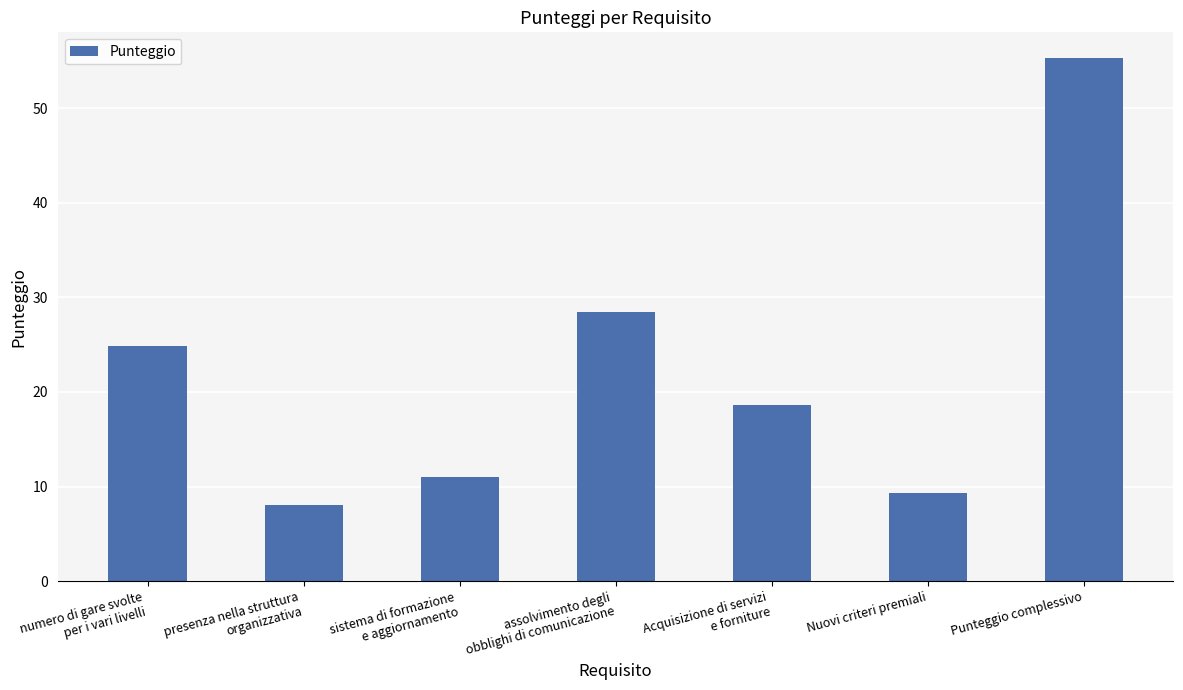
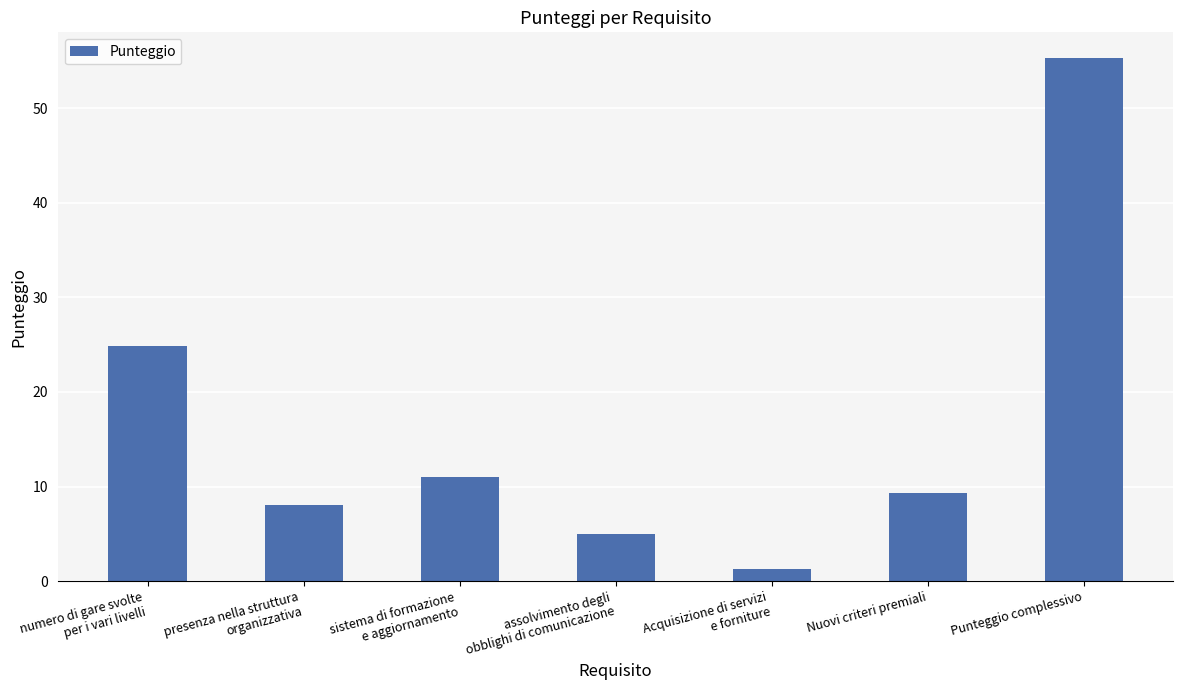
  {
    "numero di gare svolte per i vari livelli": 25,
    "presenza nella struttura organizzativa": 8,
    "sistema di formazione e aggiornamento": 11,
-   "assolvimento degli obblighi di comunicazione": 29,
-   "Acquisizione di servizi e forniture": 19,
+   "assolvimento degli obblighi di comunicazione": 5,
+   "Acquisizione di servizi e forniture": 1,
    "Nuovi criteri premiali": 9,
    "Punteggio complessivo": 55
  }
